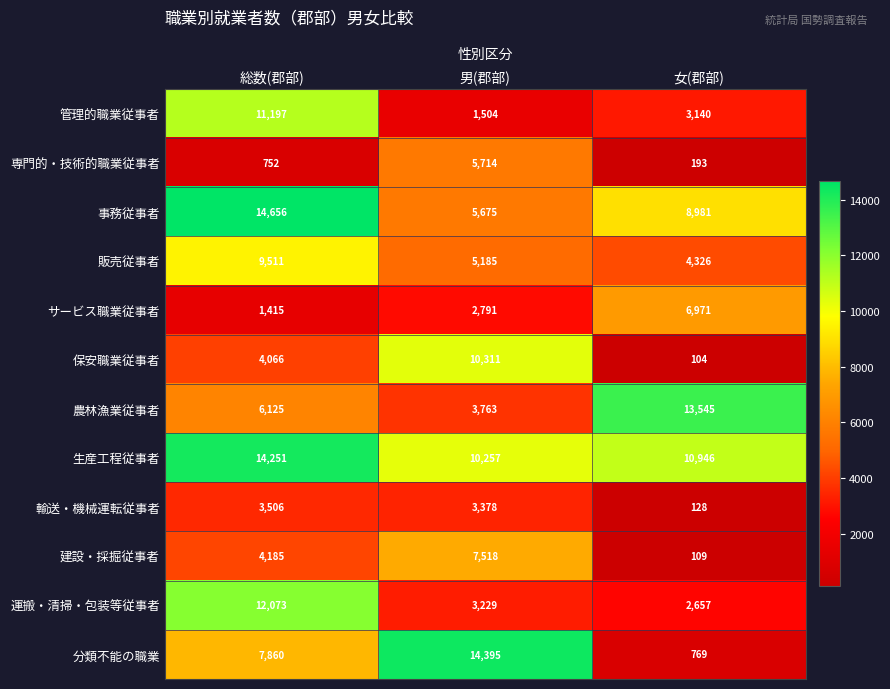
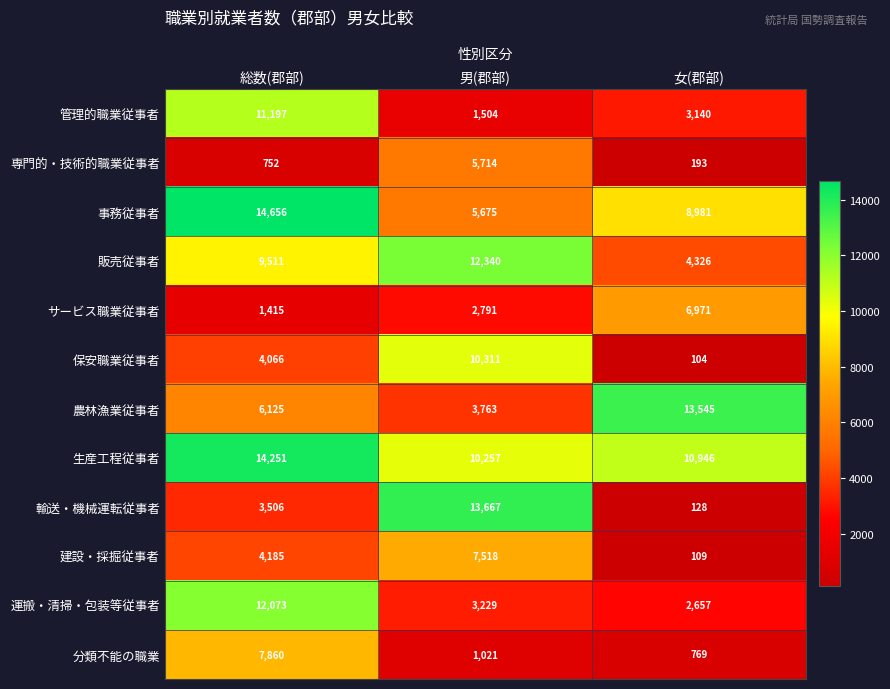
  {
    "管理的職業従事者": {
      "総数(郡部)": "11,197",
      "男(郡部)": "1,504",
      "女(郡部)": "3,140"
    },
    "専門的・技術的職業従事者": {
      "総数(郡部)": "752",
      "男(郡部)": "5,714",
      "女(郡部)": "193"
    },
    "事務従事者": {
      "総数(郡部)": "14,656",
      "男(郡部)": "5,675",
      "女(郡部)": "8,981"
    },
    "販売従事者": {
      "総数(郡部)": "9,511",
-     "男(郡部)": "5,185",
+     "男(郡部)": "12,340",
      "女(郡部)": "4,326"
    },
    "サービス職業従事者": {
      "総数(郡部)": "1,415",
      "男(郡部)": "2,791",
      "女(郡部)": "6,971"
    },
    "保安職業従事者": {
      "総数(郡部)": "4,066",
      "男(郡部)": "10,311",
      "女(郡部)": "104"
    },
    "農林漁業従事者": {
      "総数(郡部)": "6,125",
      "男(郡部)": "3,763",
      "女(郡部)": "13,545"
    },
    "生産工程従事者": {
      "総数(郡部)": "14,251",
      "男(郡部)": "10,257",
      "女(郡部)": "10,946"
    },
    "輸送・機械運転従事者": {
      "総数(郡部)": "3,506",
-     "男(郡部)": "3,378",
+     "男(郡部)": "13,667",
      "女(郡部)": "128"
    },
    "建設・採掘従事者": {
      "総数(郡部)": "4,185",
      "男(郡部)": "7,518",
      "女(郡部)": "109"
    },
    "運搬・清掃・包装等従事者": {
      "総数(郡部)": "12,073",
      "男(郡部)": "3,229",
      "女(郡部)": "2,657"
    },
    "分類不能の職業": {
      "総数(郡部)": "7,860",
-     "男(郡部)": "14,395",
+     "男(郡部)": "1,021",
      "女(郡部)": "769"
    }
  }
